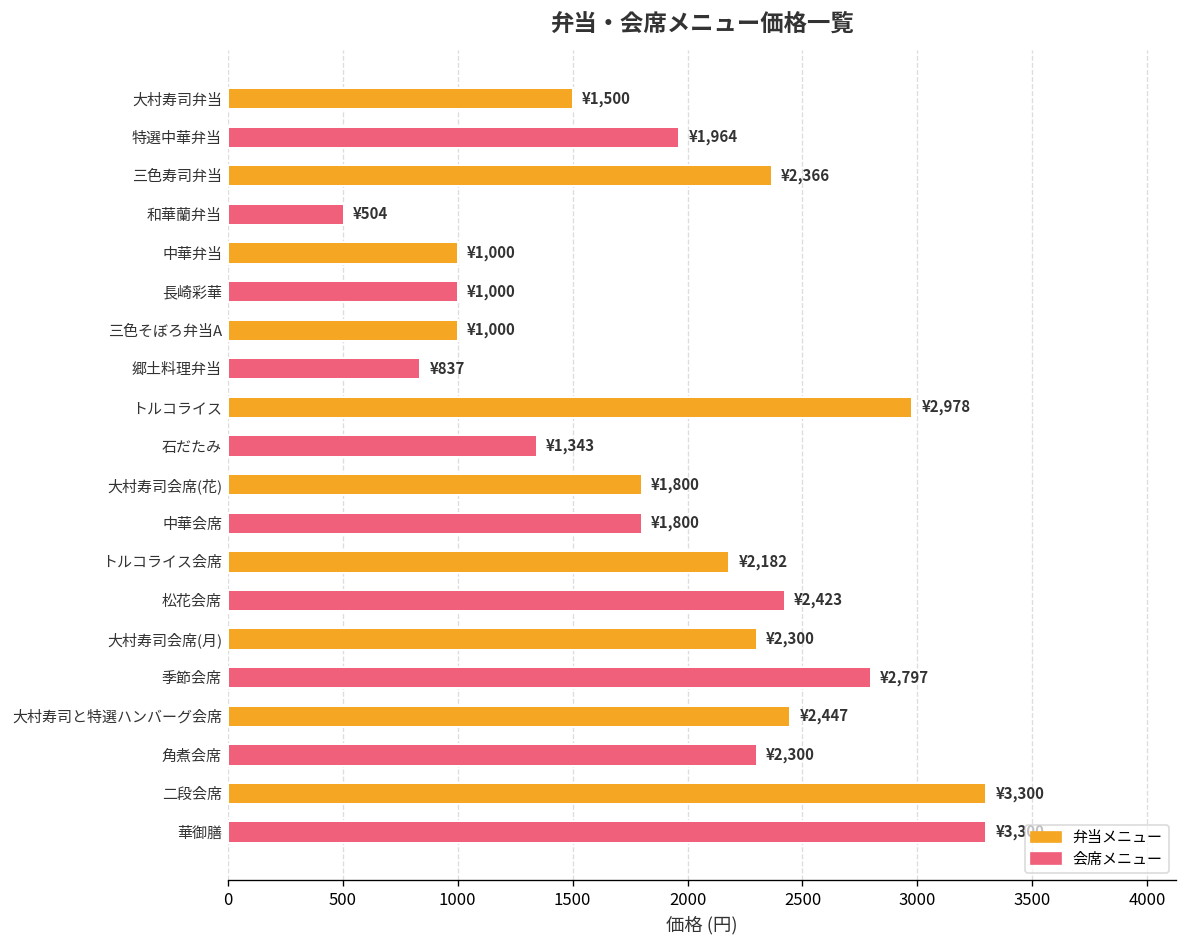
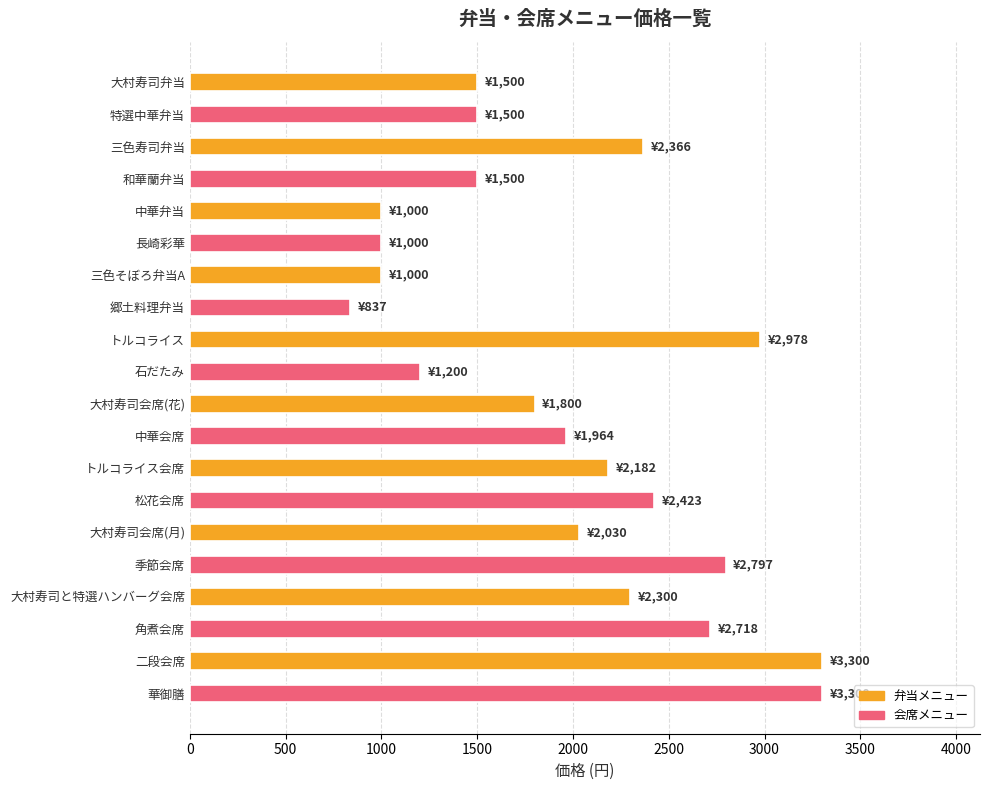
  {
    "大村寿司弁当": "¥1,500",
-   "特選中華弁当": "¥1,964",
+   "特選中華弁当": "¥1,500",
    "三色寿司弁当": "¥2,366",
-   "和華蘭弁当": "¥504",
+   "和華蘭弁当": "¥1,500",
    "中華弁当": "¥1,000",
    "長崎彩華": "¥1,000",
    "三色そぼろ弁当A": "¥1,000",
    "郷土料理弁当": "¥837",
    "トルコライス": "¥2,978",
-   "石だたみ": "¥1,343",
+   "石だたみ": "¥1,200",
    "大村寿司会席(花)": "¥1,800",
-   "中華会席": "¥1,800",
+   "中華会席": "¥1,964",
    "トルコライス会席": "¥2,182",
    "松花会席": "¥2,423",
-   "大村寿司会席(月)": "¥2,300",
+   "大村寿司会席(月)": "¥2,030",
    "季節会席": "¥2,797",
-   "大村寿司と特選ハンバーグ会席": "¥2,447",
-   "角煮会席": "¥2,300",
+   "大村寿司と特選ハンバーグ会席": "¥2,300",
+   "角煮会席": "¥2,718",
    "二段会席": "¥3,300"
  }
